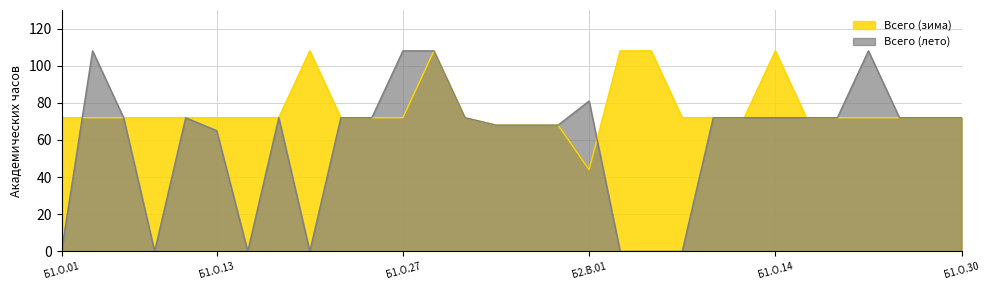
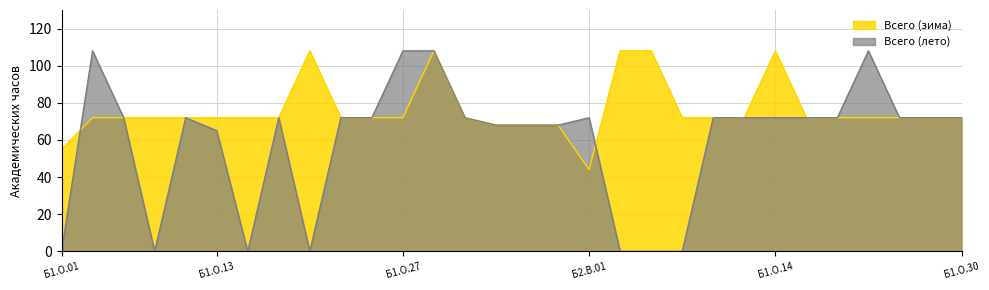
  {
    "Всего (зима)": {
-     "Б1.О.01": 72,
+     "Б1.О.01": 55,
      "Б1.О.13": 72,
      "Б2.В.01": 44
    },
    "Всего (лето)": {
      "Б1.О.01": 0,
      "Б1.О.13": 65,
-     "Б2.В.01": 81
+     "Б2.В.01": 72
    }
  }
